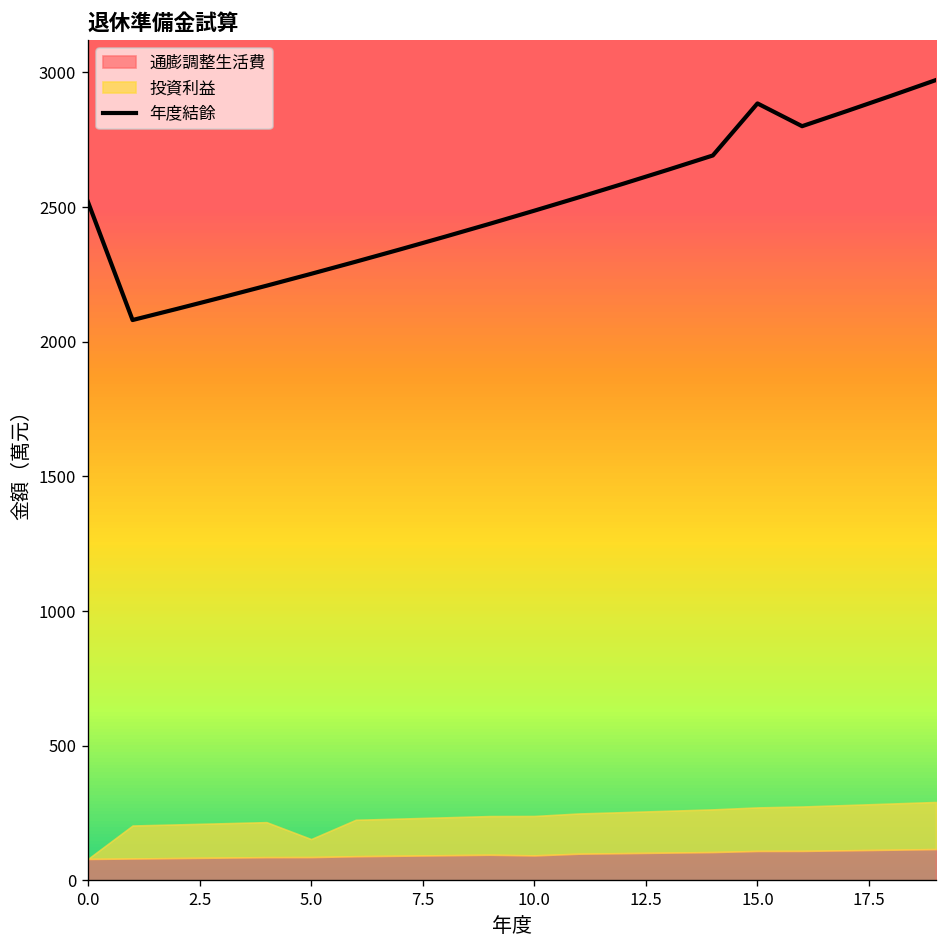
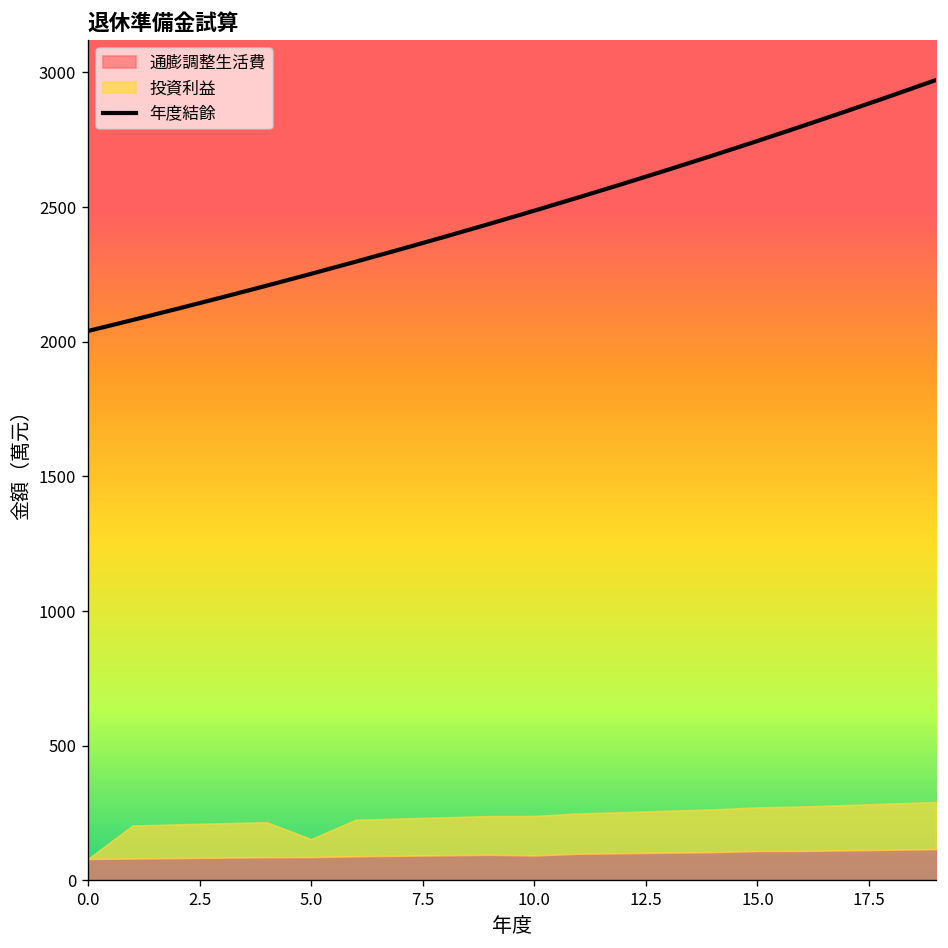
  {
    "年度結餘": {
-     "0.0": 2520,
+     "0.0": 2040,
      "5.0": 2250,
      "10.0": 2490,
-     "15.0": 2890
+     "15.0": 2750
    },
    "通膨調整生活費": {
      "5.0": 90,
      "10.0": 90,
      "15.0": 110
    },
    "投資利益": {
      "5.0": 70,
      "10.0": 150,
      "15.0": 160
    }
  }
